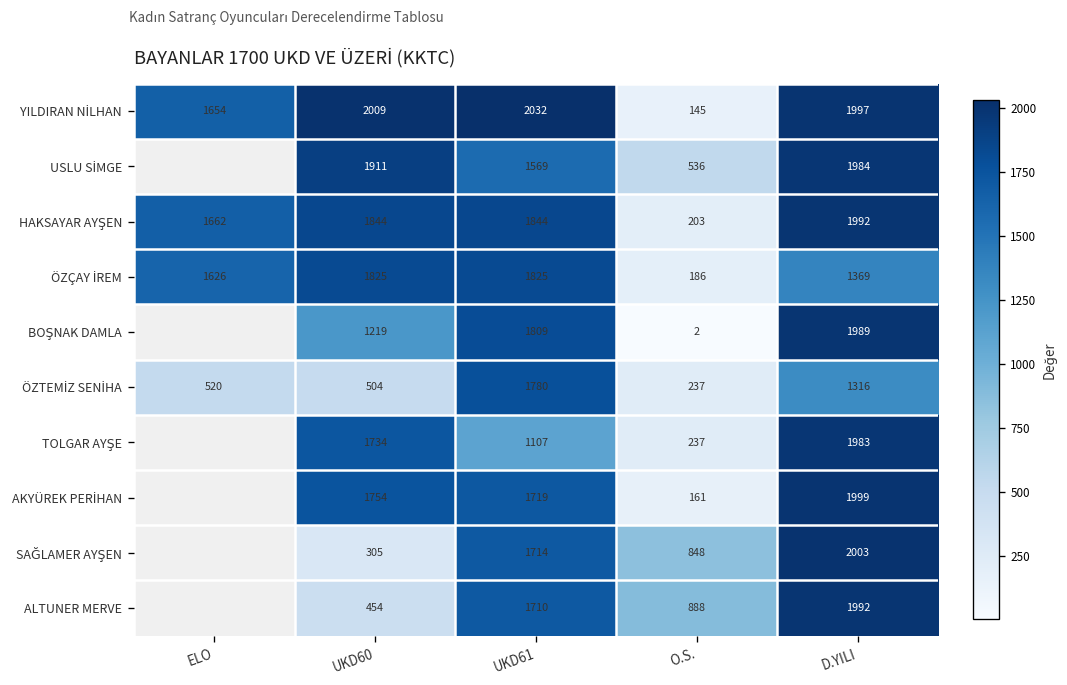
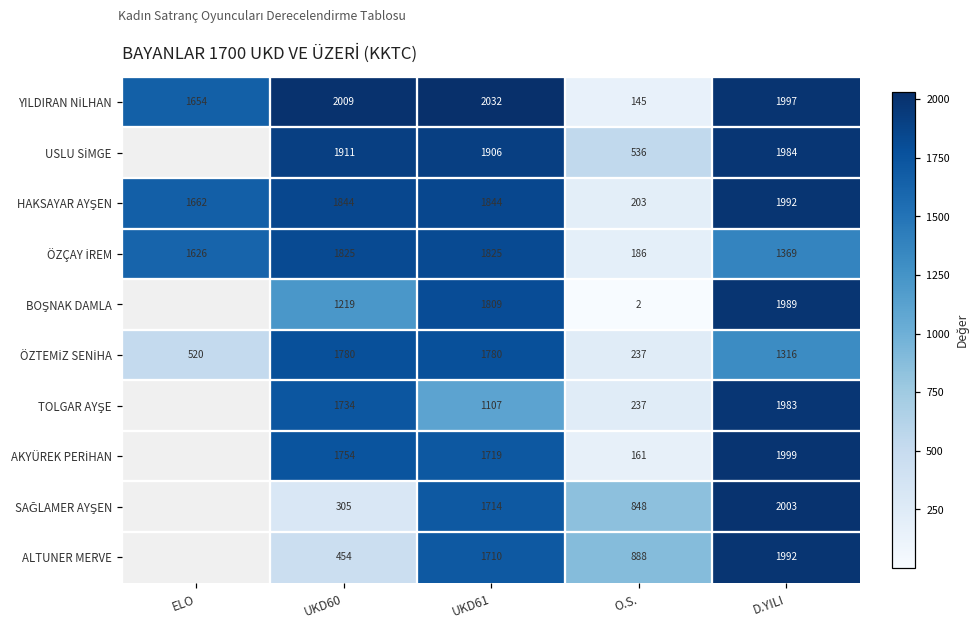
  {
    "YILDIRAN NİLHAN": {
      "ELO": 1654,
      "UKD60": 2009,
      "UKD61": 2032,
      "O.S.": 145,
      "D.YILI": 1997
    },
    "USLU SİMGE": {
      "UKD60": 1911,
-     "UKD61": 1569,
+     "UKD61": 1906,
      "O.S.": 536,
      "D.YILI": 1984
    },
    "HAKSAYAR AYŞEN": {
      "ELO": 1662,
      "UKD60": 1844,
      "UKD61": 1844,
      "O.S.": 203,
      "D.YILI": 1992
    },
    "ÖZÇAY İREM": {
      "ELO": 1626,
      "UKD60": 1825,
      "UKD61": 1825,
      "O.S.": 186,
      "D.YILI": 1369
    },
    "BOŞNAK DAMLA": {
      "UKD60": 1219,
      "UKD61": 1809,
      "O.S.": 2,
      "D.YILI": 1989
    },
    "ÖZTEMİZ SENİHA": {
      "ELO": 520,
-     "UKD60": 504,
+     "UKD60": 1780,
      "UKD61": 1780,
      "O.S.": 237,
      "D.YILI": 1316
    },
    "TOLGAR AYŞE": {
      "UKD60": 1734,
      "UKD61": 1107,
      "O.S.": 237,
      "D.YILI": 1983
    },
    "AKYÜREK PERİHAN": {
      "UKD60": 1754,
      "UKD61": 1719,
      "O.S.": 161,
      "D.YILI": 1999
    },
    "SAĞLAMER AYŞEN": {
      "UKD60": 305,
      "UKD61": 1714,
      "O.S.": 848,
      "D.YILI": 2003
    },
    "ALTUNER MERVE": {
      "UKD60": 454,
      "UKD61": 1710,
      "O.S.": 888,
      "D.YILI": 1992
    }
  }
